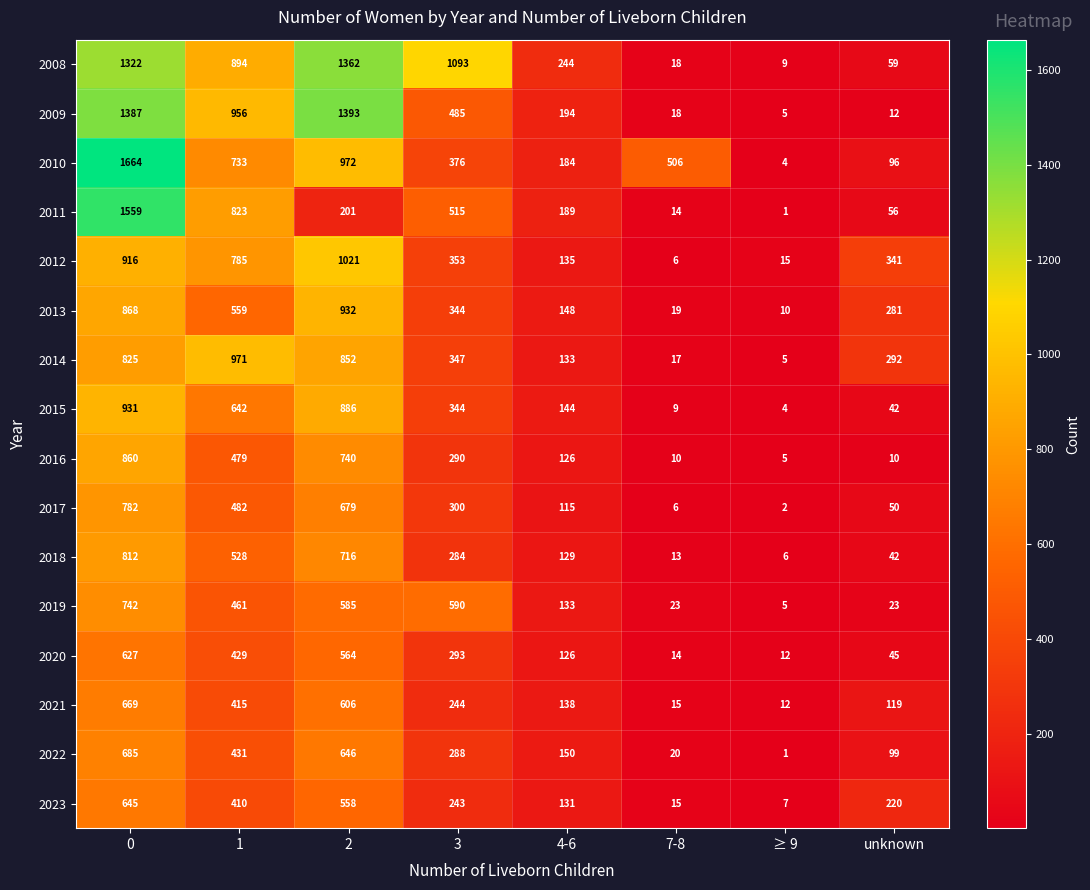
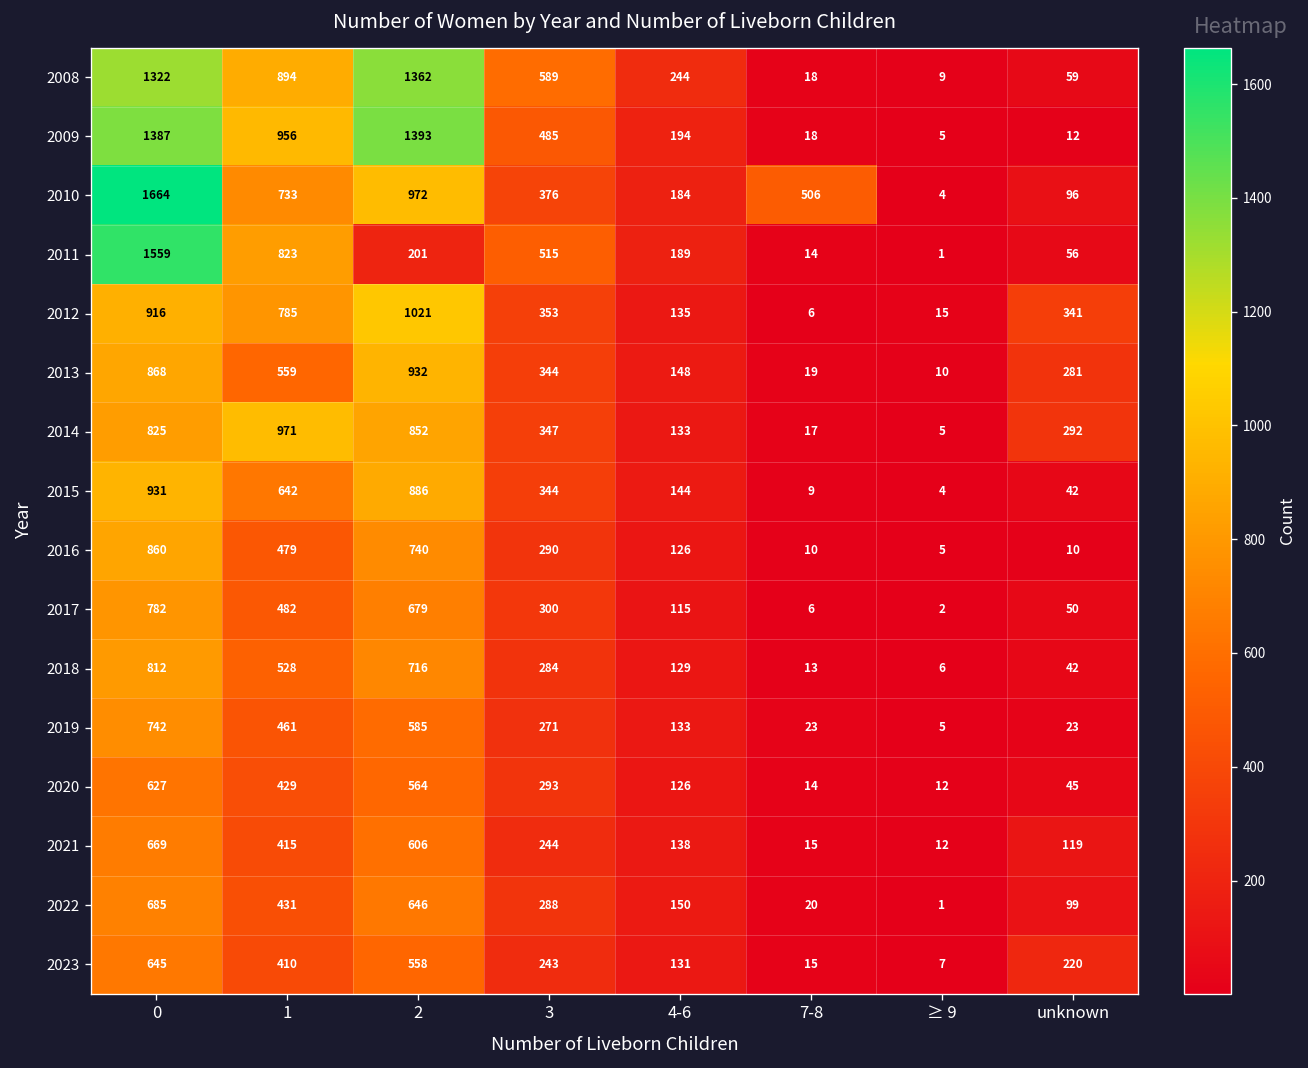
  {
    "2008": {
      "0": 1322,
      "1": 894,
      "2": 1362,
-     "3": 1093,
+     "3": 589,
      "4-6": 244,
      "7-8": 18,
      "≥ 9": 9,
      "unknown": 59
    },
    "2009": {
      "0": 1387,
      "1": 956,
      "2": 1393,
      "3": 485,
      "4-6": 194,
      "7-8": 18,
      "≥ 9": 5,
      "unknown": 12
    },
    "2010": {
      "0": 1664,
      "1": 733,
      "2": 972,
      "3": 376,
      "4-6": 184,
      "7-8": 506,
      "≥ 9": 4,
      "unknown": 96
    },
    "2011": {
      "0": 1559,
      "1": 823,
      "2": 201,
      "3": 515,
      "4-6": 189,
      "7-8": 14,
      "≥ 9": 1,
      "unknown": 56
    },
    "2012": {
      "0": 916,
      "1": 785,
      "2": 1021,
      "3": 353,
      "4-6": 135,
      "7-8": 6,
      "≥ 9": 15,
      "unknown": 341
    },
    "2013": {
      "0": 868,
      "1": 559,
      "2": 932,
      "3": 344,
      "4-6": 148,
      "7-8": 19,
      "≥ 9": 10,
      "unknown": 281
    },
    "2014": {
      "0": 825,
      "1": 971,
      "2": 852,
      "3": 347,
      "4-6": 133,
      "7-8": 17,
      "≥ 9": 5,
      "unknown": 292
    },
    "2015": {
      "0": 931,
      "1": 642,
      "2": 886,
      "3": 344,
      "4-6": 144,
      "7-8": 9,
      "≥ 9": 4,
      "unknown": 42
    },
    "2016": {
      "0": 860,
      "1": 479,
      "2": 740,
      "3": 290,
      "4-6": 126,
      "7-8": 10,
      "≥ 9": 5,
      "unknown": 10
    },
    "2017": {
      "0": 782,
      "1": 482,
      "2": 679,
      "3": 300,
      "4-6": 115,
      "7-8": 6,
      "≥ 9": 2,
      "unknown": 50
    },
    "2018": {
      "0": 812,
      "1": 528,
      "2": 716,
      "3": 284,
      "4-6": 129,
      "7-8": 13,
      "≥ 9": 6,
      "unknown": 42
    },
    "2019": {
      "0": 742,
      "1": 461,
      "2": 585,
-     "3": 590,
+     "3": 271,
      "4-6": 133,
      "7-8": 23,
      "≥ 9": 5,
      "unknown": 23
    },
    "2020": {
      "0": 627,
      "1": 429,
      "2": 564,
      "3": 293,
      "4-6": 126,
      "7-8": 14,
      "≥ 9": 12,
      "unknown": 45
    },
    "2021": {
      "0": 669,
      "1": 415,
      "2": 606,
      "3": 244,
      "4-6": 138,
      "7-8": 15,
      "≥ 9": 12,
      "unknown": 119
    },
    "2022": {
      "0": 685,
      "1": 431,
      "2": 646,
      "3": 288,
      "4-6": 150,
      "7-8": 20,
      "≥ 9": 1,
      "unknown": 99
    },
    "2023": {
      "0": 645,
      "1": 410,
      "2": 558,
      "3": 243,
      "4-6": 131,
      "7-8": 15,
      "≥ 9": 7,
      "unknown": 220
    }
  }
